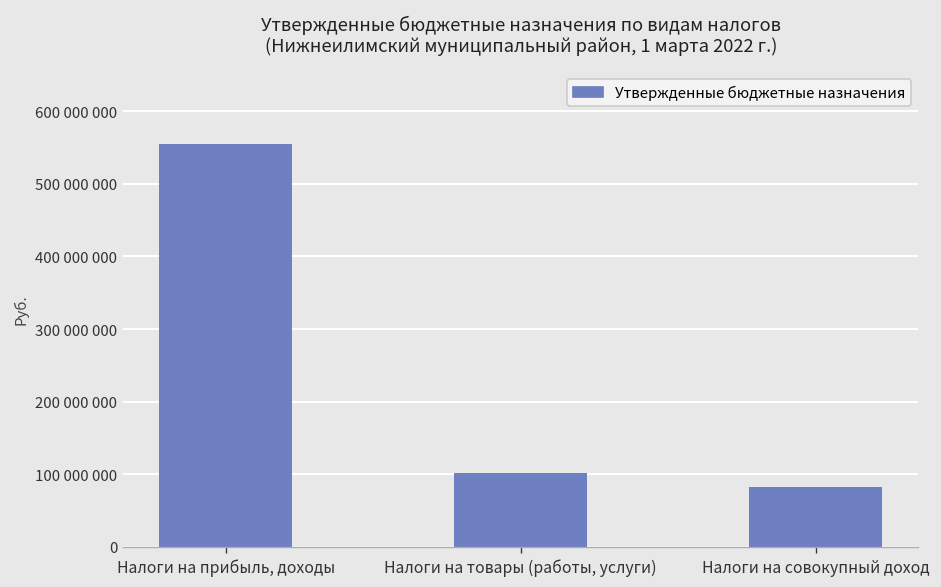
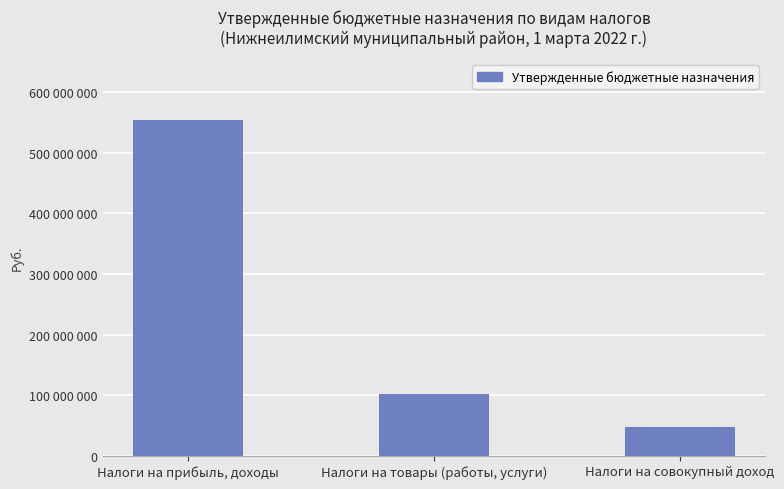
  {
    "Налоги на прибыль, доходы": 550000000,
    "Налоги на товары (работы, услуги)": 100000000,
-   "Налоги на совокупный доход": 80000000
+   "Налоги на совокупный доход": 50000000
  }
